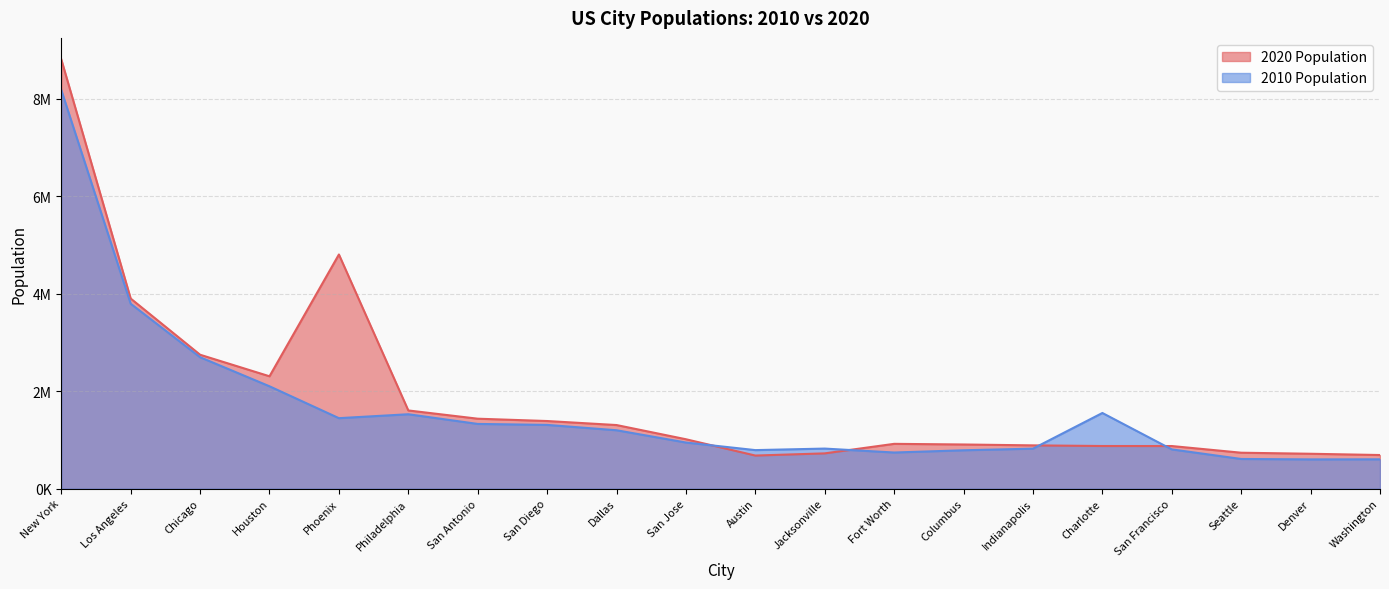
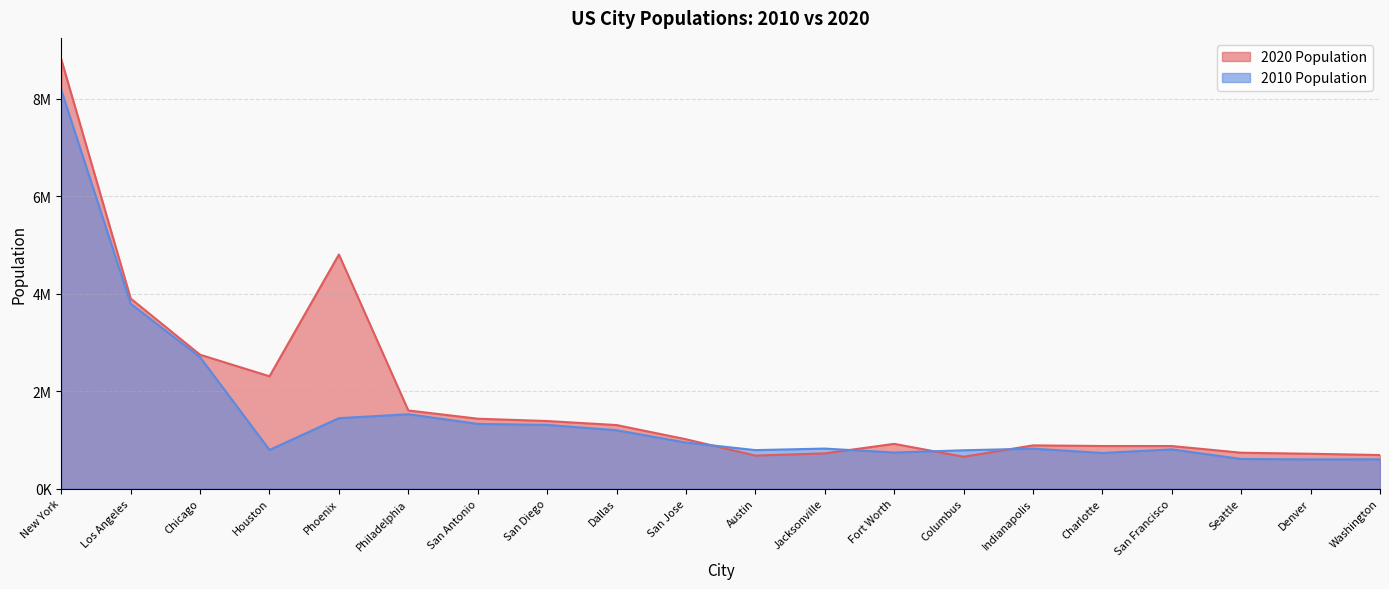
  {
    "2020 Population": {
      "New York": 8800000,
      "Los Angeles": 3900000,
      "Houston": 2300000,
      "Phoenix": 4800000,
      "Philadelphia": 1600000,
      "San Antonio": 1400000,
      "San Diego": 1400000,
      "Dallas": 1300000,
      "San Jose": 1000000,
      "Austin": 700000,
      "Jacksonville": 700000,
      "Fort Worth": 900000,
-     "Columbus": 900000,
+     "Columbus": 700000,
      "Indianapolis": 900000,
      "Charlotte": 900000,
      "San Francisco": 900000,
      "Seattle": 700000,
      "Denver": 700000,
      "Washington": 700000
    },
    "2010 Population": {
      "New York": 8200000,
      "Los Angeles": 3800000,
-     "Houston": 2100000,
+     "Houston": 800000,
      "Phoenix": 1400000,
      "Philadelphia": 1500000,
      "San Antonio": 1300000,
      "San Diego": 1300000,
      "Dallas": 1200000,
      "San Jose": 900000,
      "Austin": 800000,
      "Jacksonville": 800000,
      "Fort Worth": 700000,
      "Columbus": 800000,
      "Indianapolis": 800000,
-     "Charlotte": 1600000,
+     "Charlotte": 700000,
      "San Francisco": 800000,
      "Seattle": 600000,
      "Denver": 600000,
      "Washington": 600000
    }
  }
